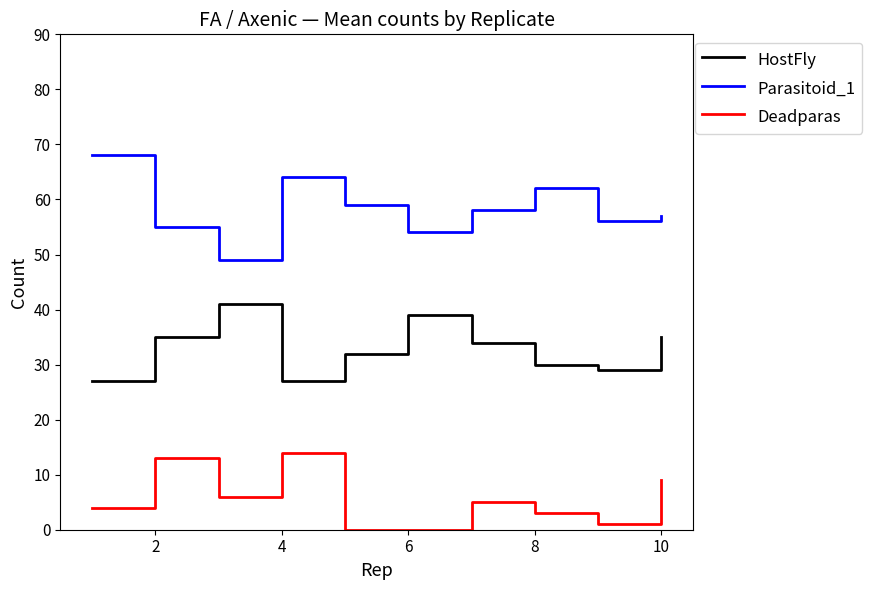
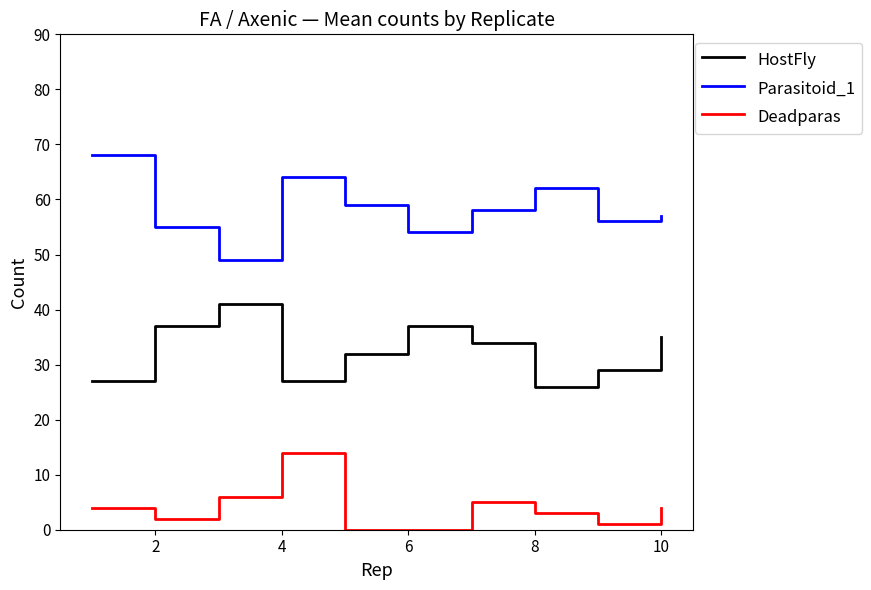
  {
    "HostFly": {
-     "2": 35,
+     "2": 37,
      "4": 27,
-     "6": 39,
-     "8": 30,
+     "6": 37,
+     "8": 26,
      "10": 35
    },
    "Parasitoid_1": {
      "2": 55,
      "4": 64,
      "6": 54,
      "8": 62,
      "10": 57
    },
    "Deadparas": {
-     "2": 13,
+     "2": 2,
      "4": 14,
      "6": 0,
      "8": 3,
-     "10": 9
+     "10": 4
    }
  }
